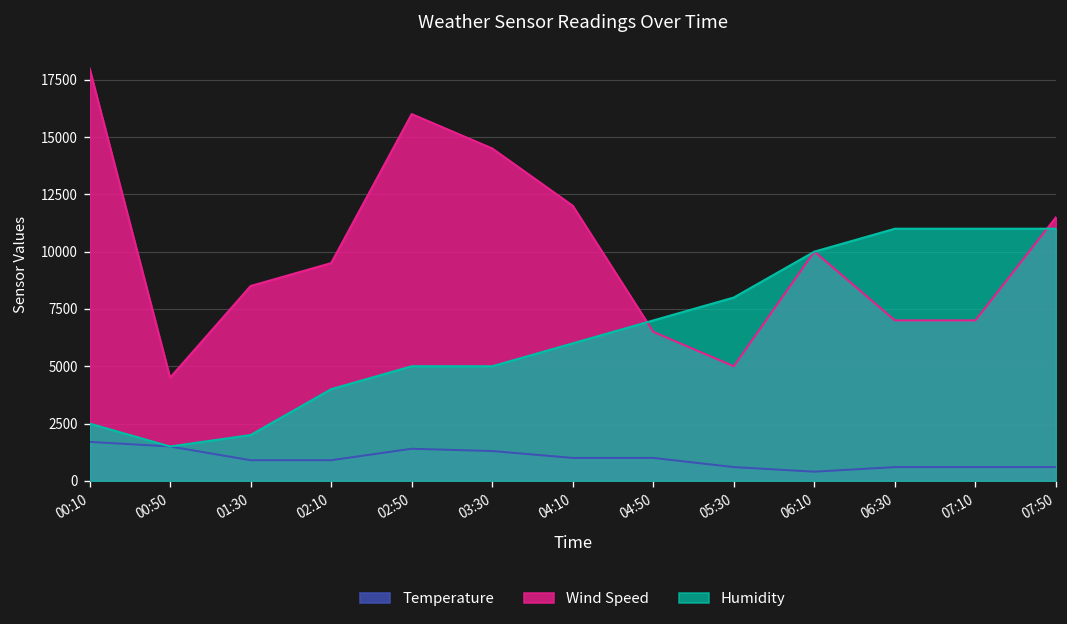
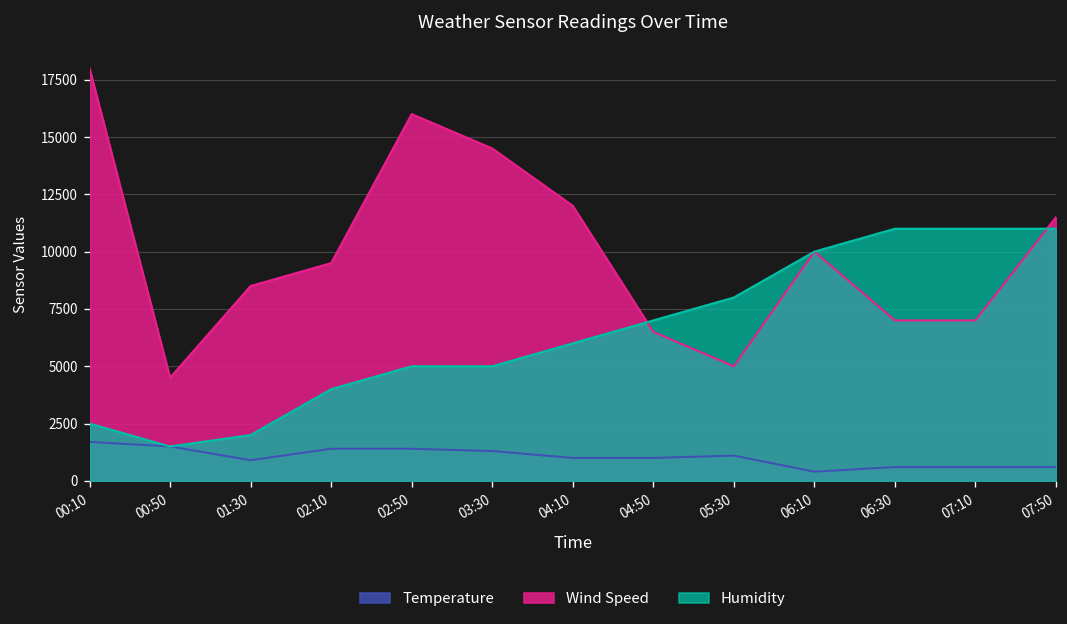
  {
    "Temperature": {
      "00:10": 1700,
      "01:30": 900,
-     "02:10": 900,
+     "02:10": 1400,
      "02:50": 1400,
      "03:30": 1300,
      "04:10": 1000,
      "04:50": 1000,
-     "05:30": 600,
+     "05:30": 1100,
      "06:10": 400,
      "06:30": 600,
      "07:10": 600,
      "07:50": 600
    },
    "Wind Speed": {
      "00:10": 18000,
      "00:50": 4500,
      "01:30": 8500,
      "02:10": 9500,
      "02:50": 16000,
      "03:30": 14500,
      "04:10": 12000,
      "04:50": 6500,
      "05:30": 5000,
      "06:30": 7000,
      "07:10": 7000,
      "07:50": 11500
    },
    "Humidity": {
      "00:10": 2500,
      "01:30": 2000,
      "02:10": 4000,
      "02:50": 5000,
      "03:30": 5000,
      "04:10": 6000,
      "04:50": 7000,
      "05:30": 8000,
      "06:30": 11000,
      "07:10": 11000,
      "07:50": 11000
    }
  }
